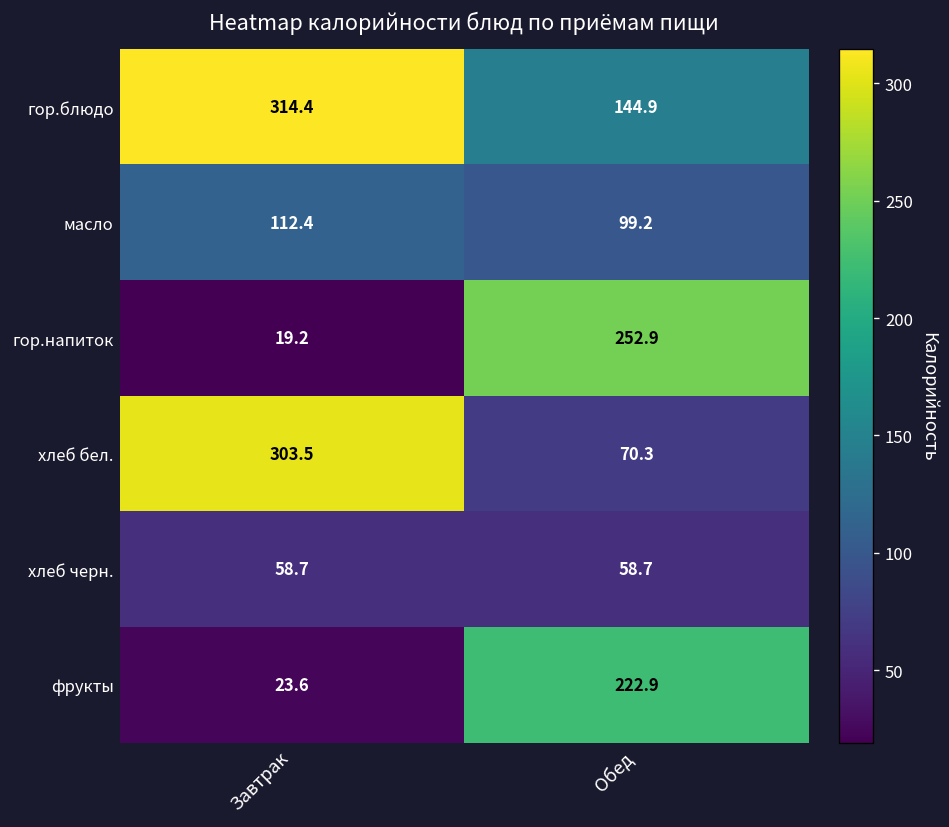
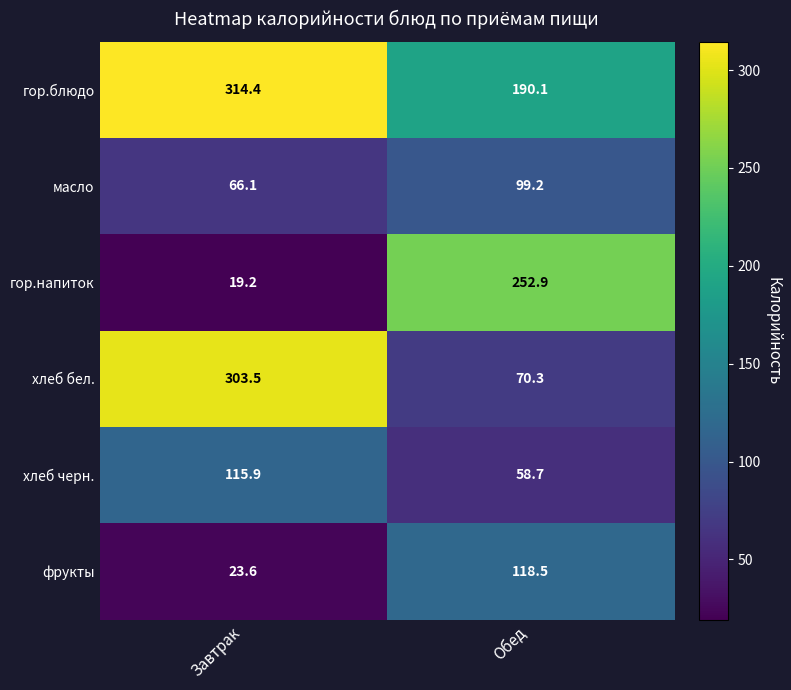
  {
    "гор.блюдо": {
      "Завтрак": 314.4,
-     "Обед": 144.9
+     "Обед": 190.1
    },
    "масло": {
-     "Завтрак": 112.4,
+     "Завтрак": 66.1,
      "Обед": 99.2
    },
    "гор.напиток": {
      "Завтрак": 19.2,
      "Обед": 252.9
    },
    "хлеб бел.": {
      "Завтрак": 303.5,
      "Обед": 70.3
    },
    "хлеб черн.": {
-     "Завтрак": 58.7,
+     "Завтрак": 115.9,
      "Обед": 58.7
    },
    "фрукты": {
      "Завтрак": 23.6,
-     "Обед": 222.9
+     "Обед": 118.5
    }
  }
